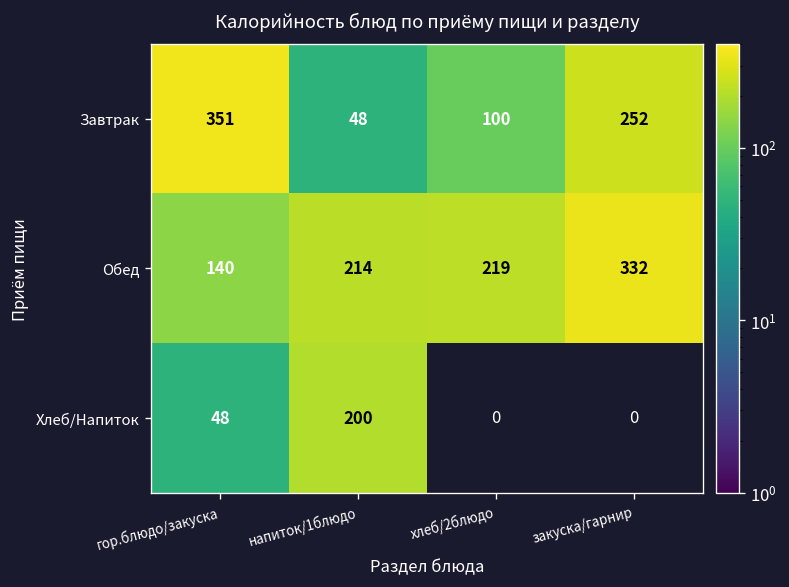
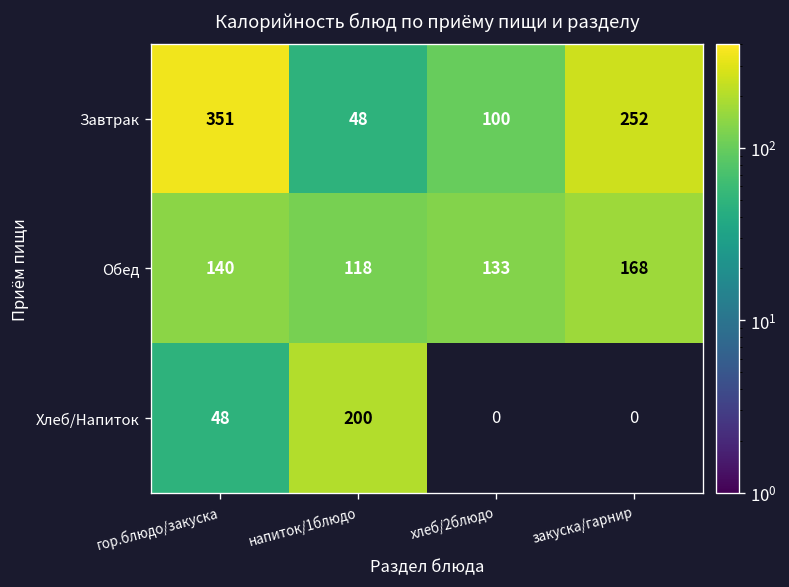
  {
    "Завтрак": {
      "гор.блюдо/закуска": 351,
      "напиток/1блюдо": 48,
      "хлеб/2блюдо": 100,
      "закуска/гарнир": 252
    },
    "Обед": {
      "гор.блюдо/закуска": 140,
-     "напиток/1блюдо": 214,
-     "хлеб/2блюдо": 219,
-     "закуска/гарнир": 332
+     "напиток/1блюдо": 118,
+     "хлеб/2блюдо": 133,
+     "закуска/гарнир": 168
    },
    "Хлеб/Напиток": {
      "гор.блюдо/закуска": 48,
      "напиток/1блюдо": 200
    }
  }
